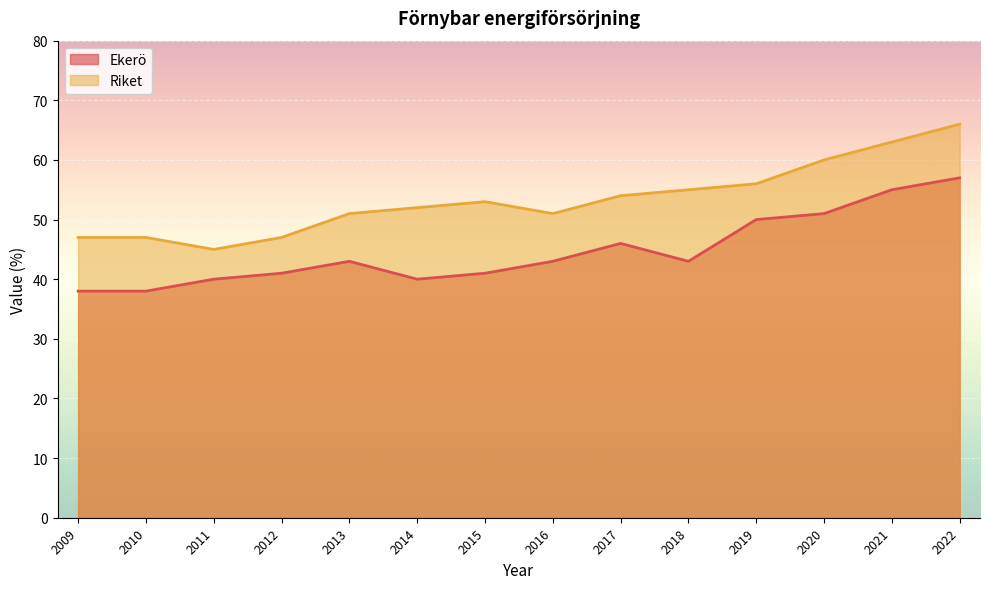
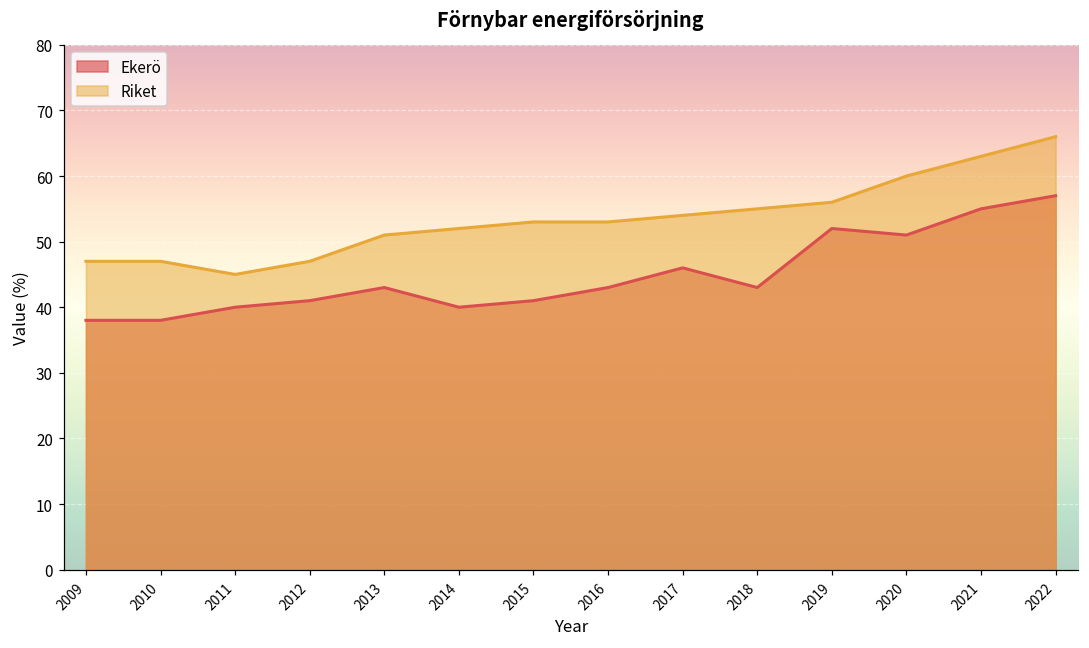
  {
    "Ekerö": {
      "2009": 38,
      "2010": 38,
      "2011": 40,
      "2012": 41,
      "2013": 43,
      "2014": 40,
      "2015": 41,
      "2016": 43,
      "2017": 46,
      "2018": 43,
-     "2019": 50,
+     "2019": 52,
      "2020": 51,
      "2021": 55,
      "2022": 57
    },
    "Riket": {
      "2009": 47,
      "2010": 47,
      "2011": 45,
      "2012": 47,
      "2013": 51,
      "2014": 52,
      "2015": 53,
-     "2016": 51,
+     "2016": 53,
      "2017": 54,
      "2018": 55,
      "2019": 56,
      "2020": 60,
      "2021": 63,
      "2022": 66
    }
  }
